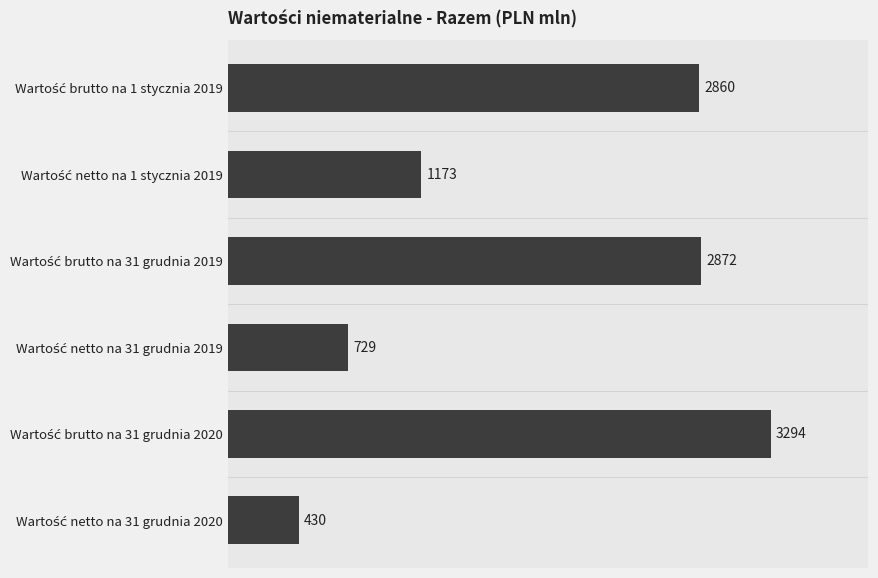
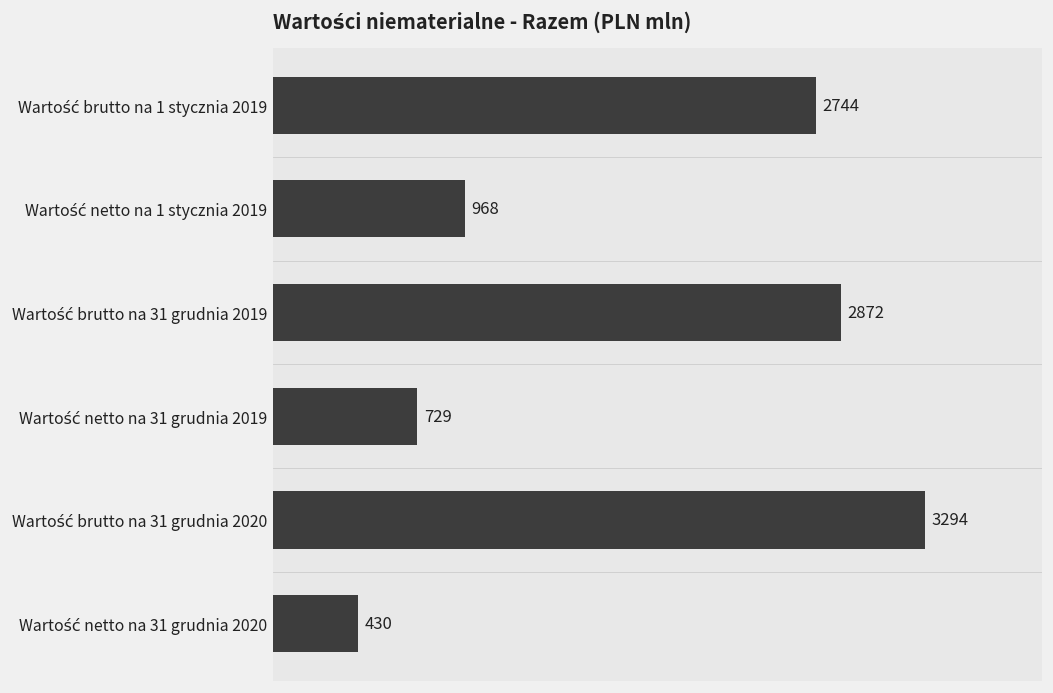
  {
-   "Wartość brutto na 1 stycznia 2019": 2860,
-   "Wartość netto na 1 stycznia 2019": 1173,
+   "Wartość brutto na 1 stycznia 2019": 2744,
+   "Wartość netto na 1 stycznia 2019": 968,
    "Wartość brutto na 31 grudnia 2019": 2872,
    "Wartość netto na 31 grudnia 2019": 729,
    "Wartość brutto na 31 grudnia 2020": 3294,
    "Wartość netto na 31 grudnia 2020": 430
  }
